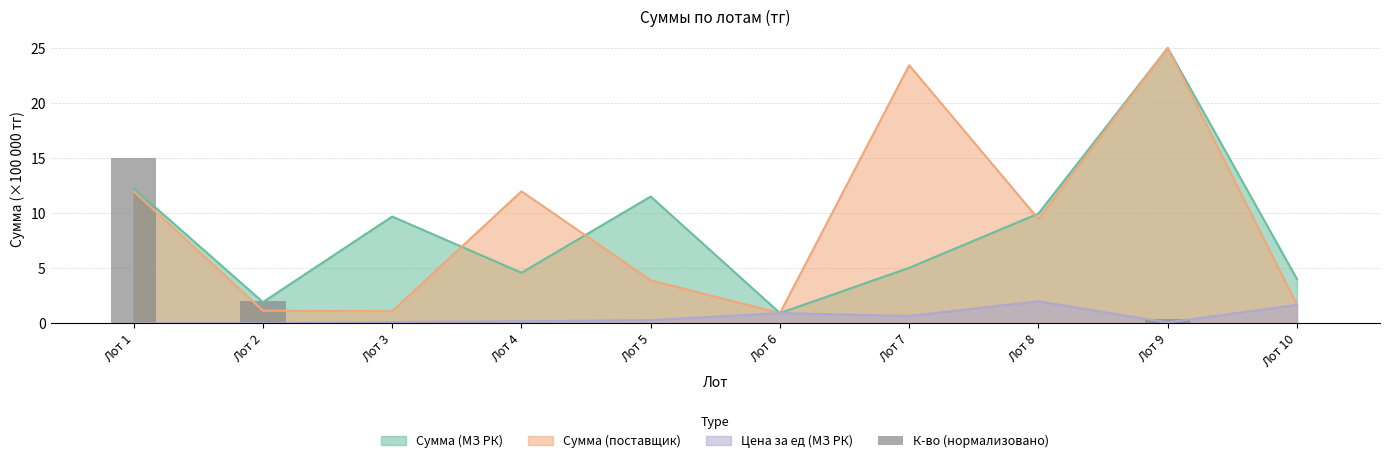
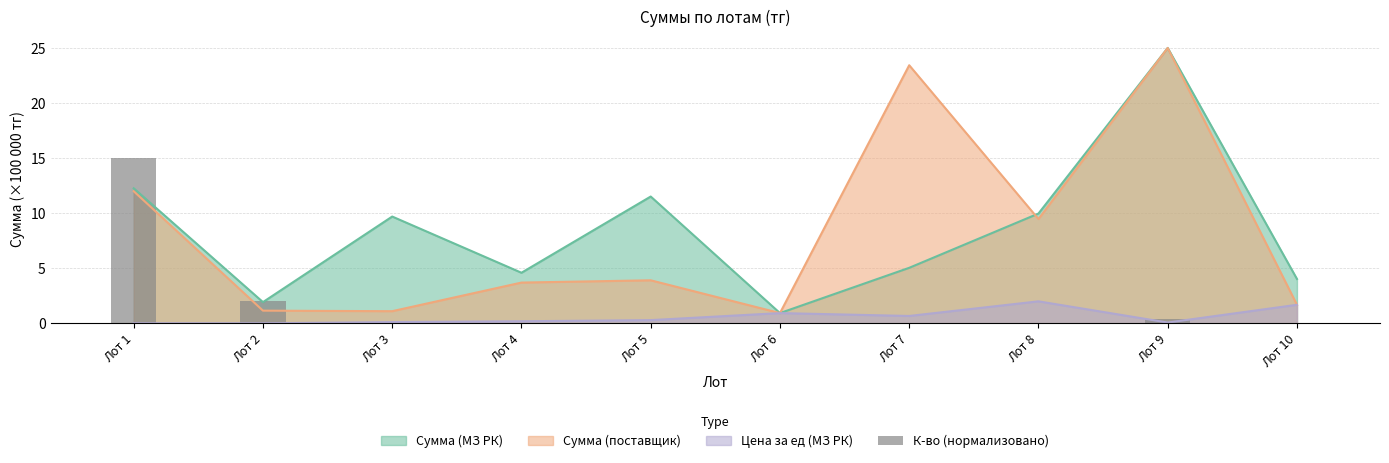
  {
    "Сумма (МЗ РК)": {
      "Лот 1": 12.3,
      "Лот 2": 1.9,
      "Лот 3": 9.7,
      "Лот 4": 4.6,
      "Лот 5": 11.5,
      "Лот 7": 5.0,
      "Лот 8": 10.0,
      "Лот 10": 4.0
    },
    "К-во (нормализовано)": {
      "Лот 1": 15.0,
      "Лот 2": 2.0,
      "Лот 9": 0.4
    },
    "Сумма (поставщик)": {
      "Лот 1": 12.0,
      "Лот 2": 1.1,
      "Лот 3": 1.1,
-     "Лот 4": 12.0,
+     "Лот 4": 3.7,
      "Лот 5": 3.9,
      "Лот 7": 23.5,
      "Лот 8": 9.5
    },
    "Цена за ед (МЗ РК)": {
      "Лот 1": 0.0,
      "Лот 2": 0.0,
      "Лот 3": 0.1,
      "Лот 4": 0.2,
      "Лот 5": 0.3,
      "Лот 7": 0.7,
      "Лот 8": 2.0,
      "Лот 9": 0.1
    }
  }
